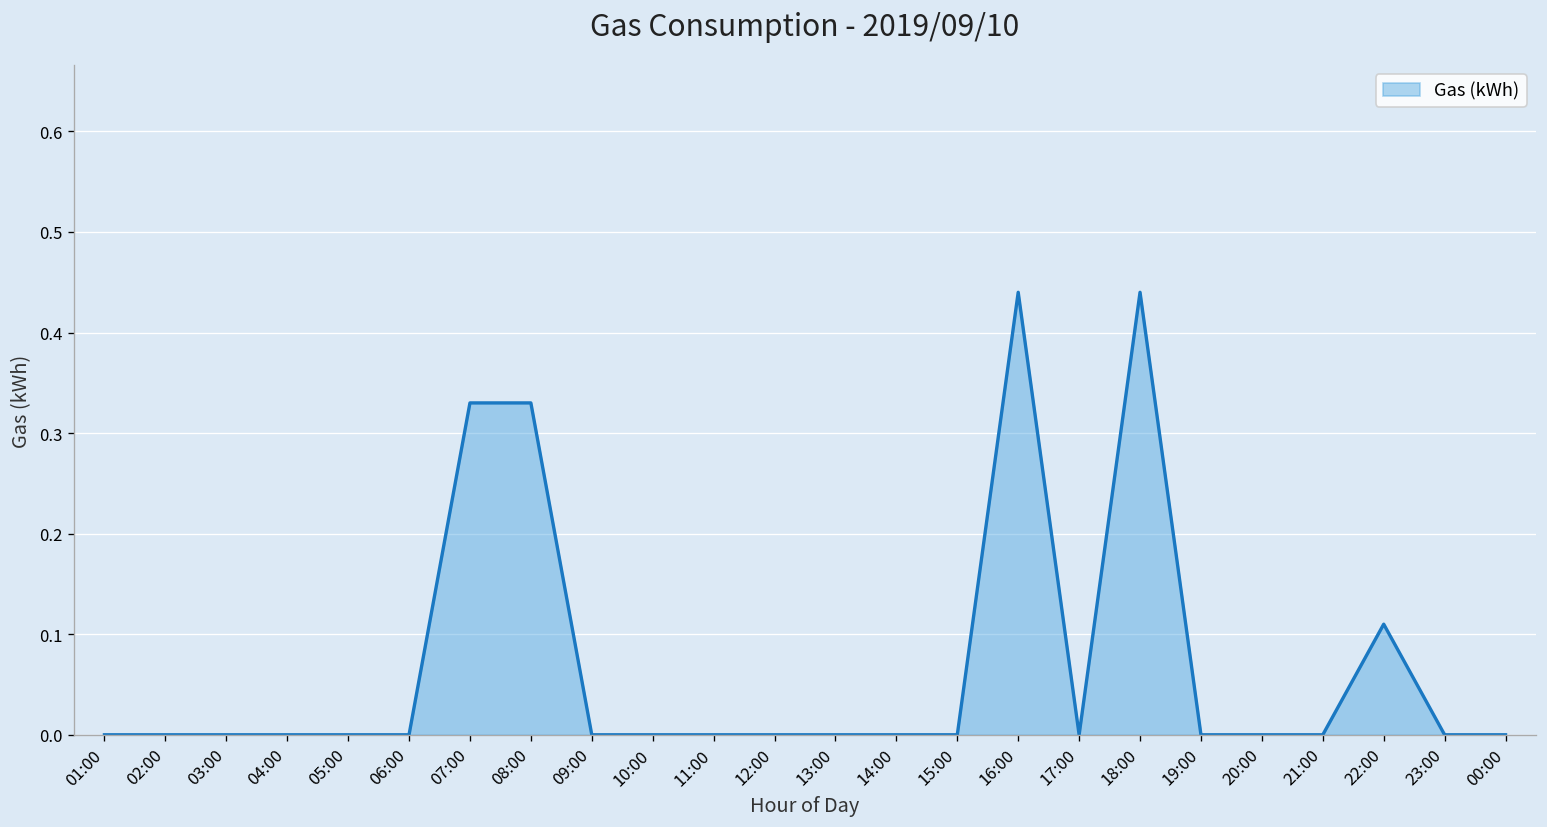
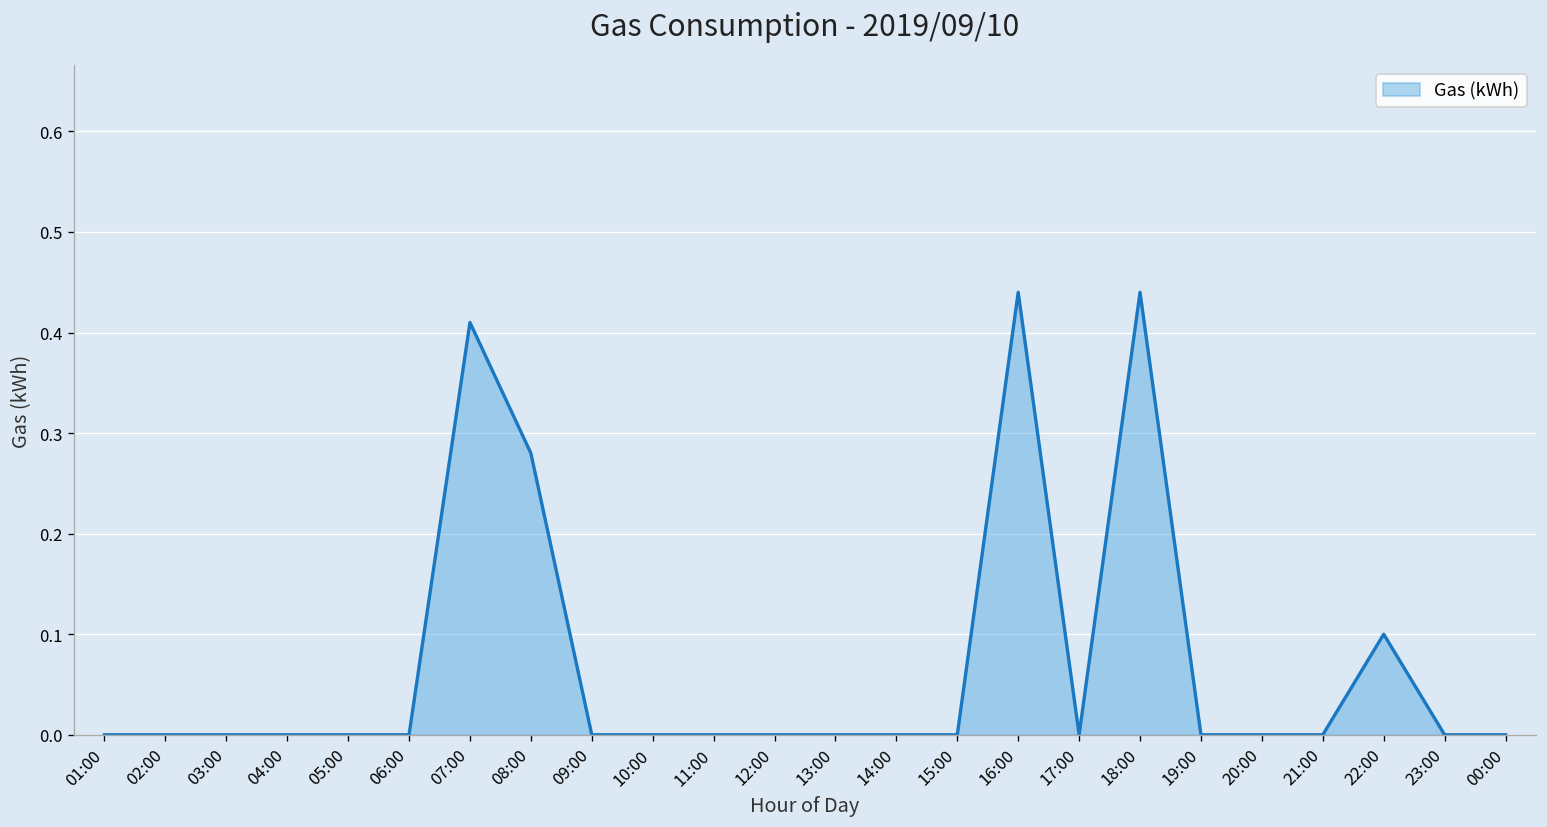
  {
    "01:00": 0.00,
    "02:00": 0.00,
    "03:00": 0.00,
    "04:00": 0.00,
    "05:00": 0.00,
    "06:00": 0.00,
-   "07:00": 0.33,
-   "08:00": 0.33,
+   "07:00": 0.41,
+   "08:00": 0.28,
    "09:00": 0.00,
    "10:00": 0.00,
    "11:00": 0.00,
    "12:00": 0.00,
    "13:00": 0.00,
    "14:00": 0.00,
    "15:00": 0.00,
    "16:00": 0.44,
    "17:00": 0.00,
    "18:00": 0.44,
    "19:00": 0.00,
    "20:00": 0.00,
    "21:00": 0.00,
-   "22:00": 0.11,
+   "22:00": 0.10,
    "23:00": 0.00,
    "00:00": 0.00
  }
